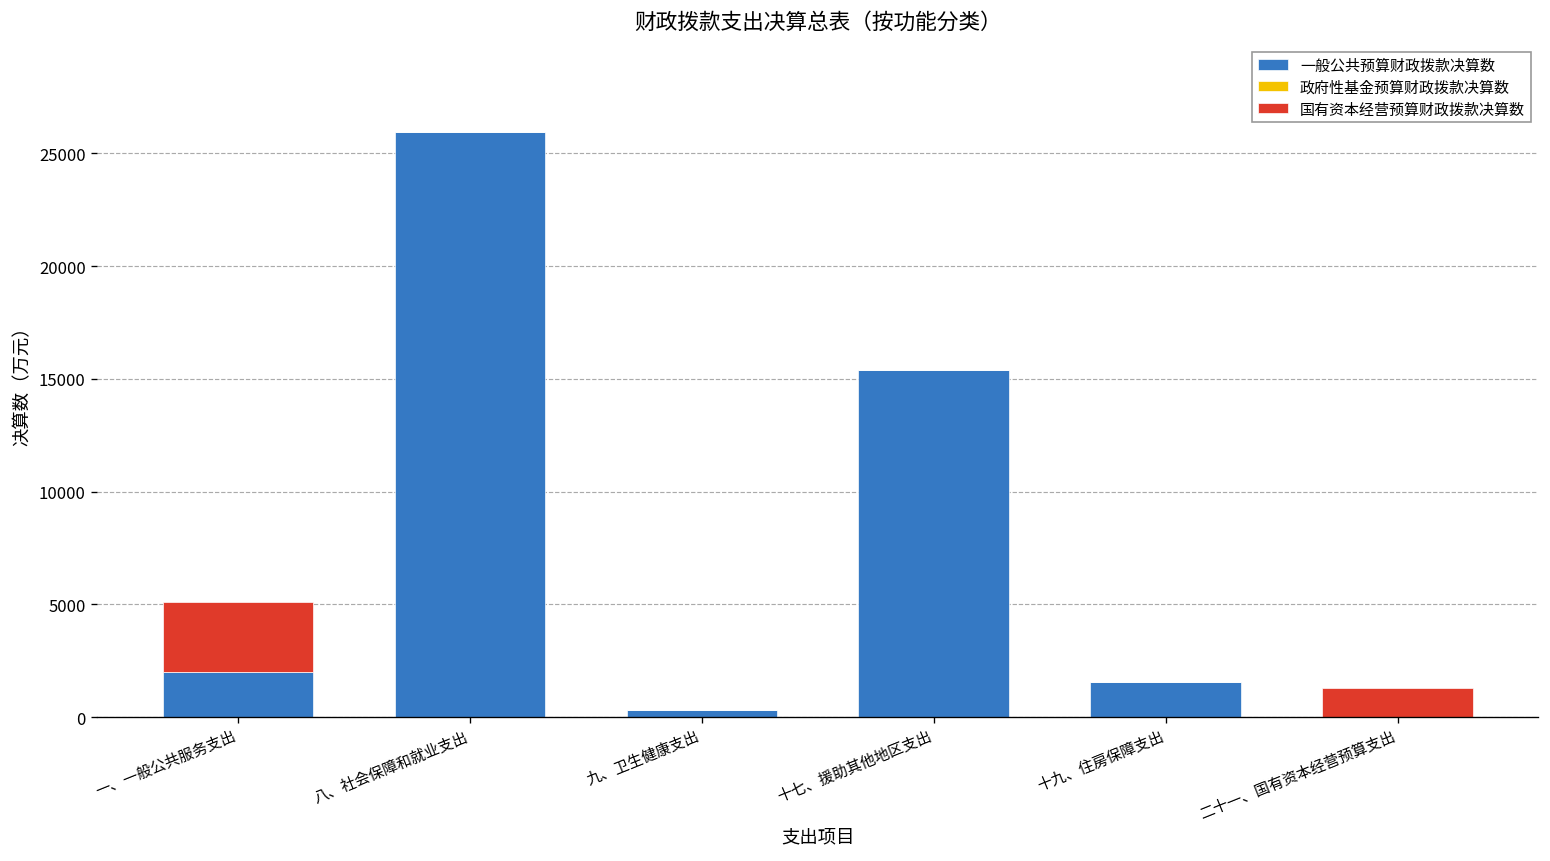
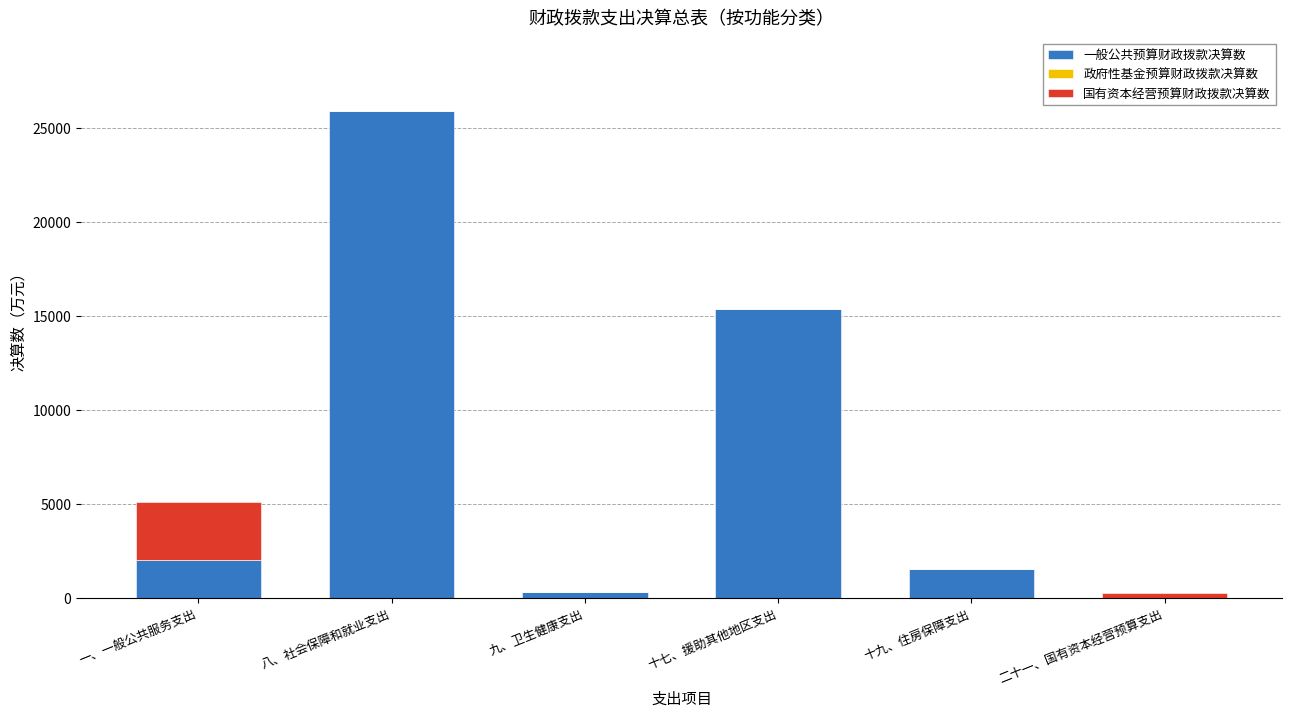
  {
    "政府性基金预算财政拨款决算数": {
      "一、一般公共服务支出": 2000,
      "八、社会保障和就业支出": 25900,
      "九、卫生健康支出": 300,
      "十七、援助其他地区支出": 15400,
      "十九、住房保障支出": 1600,
      "二十一、国有资本经营预算支出": 0
    },
    "国有资本经营预算财政拨款决算数": {
      "一、一般公共服务支出": 3100,
      "八、社会保障和就业支出": 0,
      "九、卫生健康支出": 0,
      "十七、援助其他地区支出": 0,
      "十九、住房保障支出": 0,
-     "二十一、国有资本经营预算支出": 1300
+     "二十一、国有资本经营预算支出": 300
    }
  }
